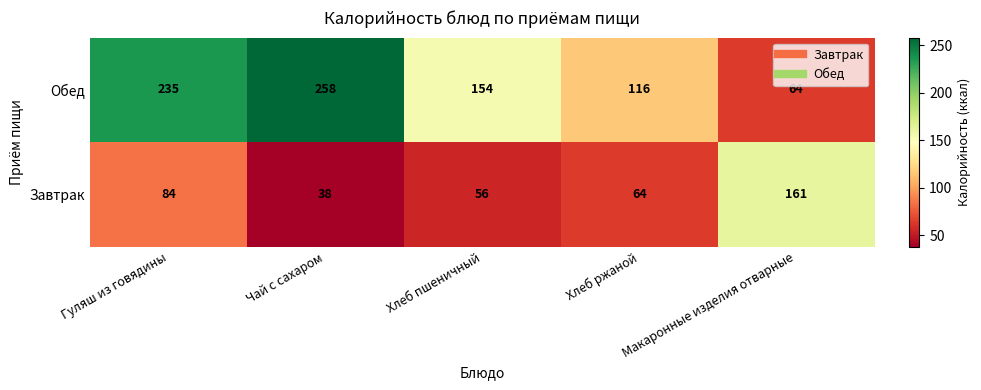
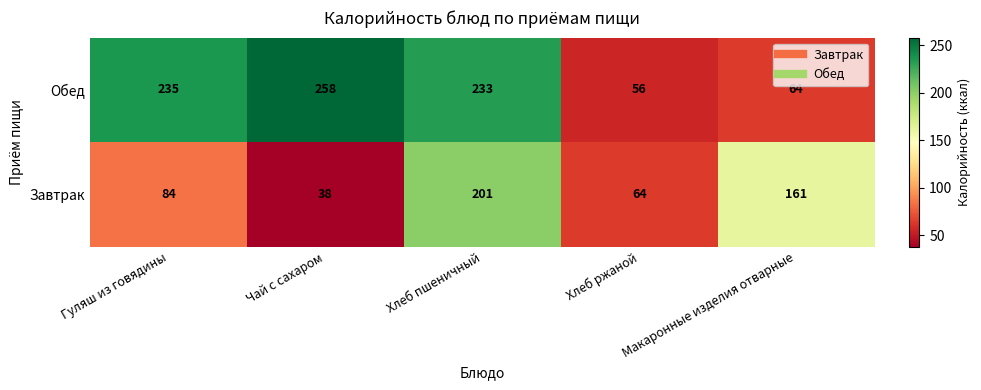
  {
    "Обед": {
      "Гуляш из говядины": 235,
      "Чай с сахаром": 258,
-     "Хлеб пшеничный": 154,
-     "Хлеб ржаной": 116
+     "Хлеб пшеничный": 233,
+     "Хлеб ржаной": 56
    },
    "Завтрак": {
      "Гуляш из говядины": 84,
      "Чай с сахаром": 38,
-     "Хлеб пшеничный": 56,
+     "Хлеб пшеничный": 201,
      "Хлеб ржаной": 64,
      "Макаронные изделия отварные": 161
    }
  }
